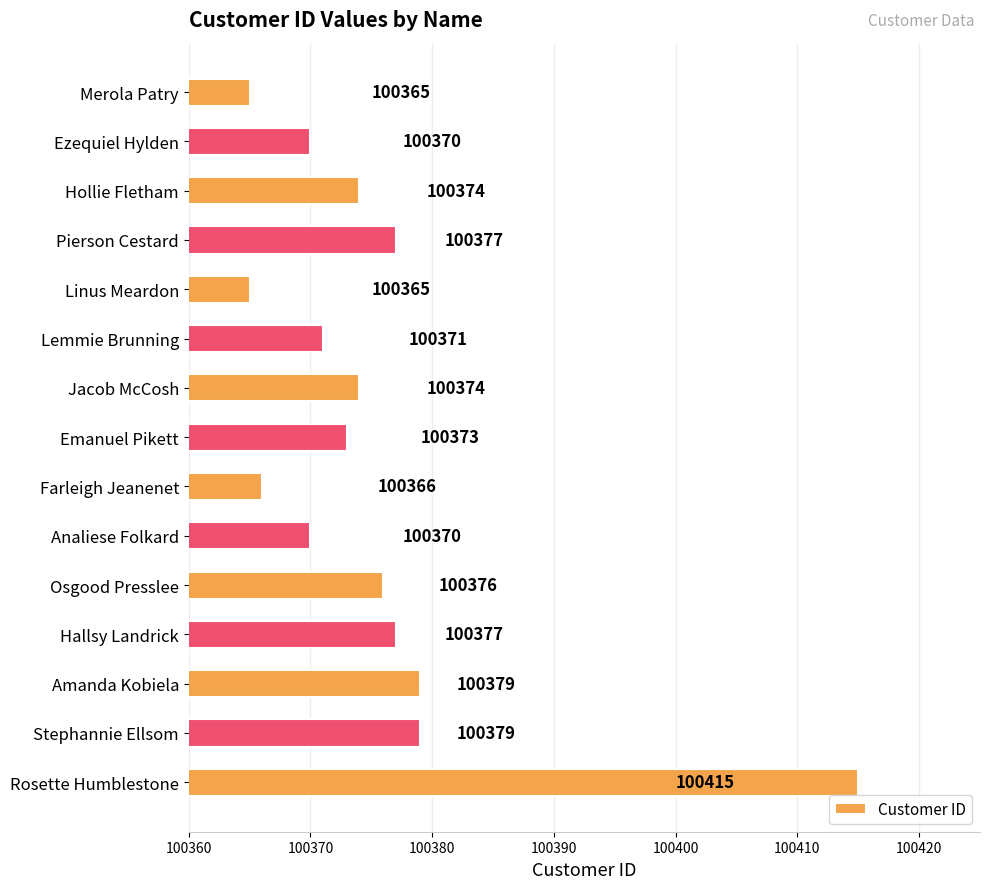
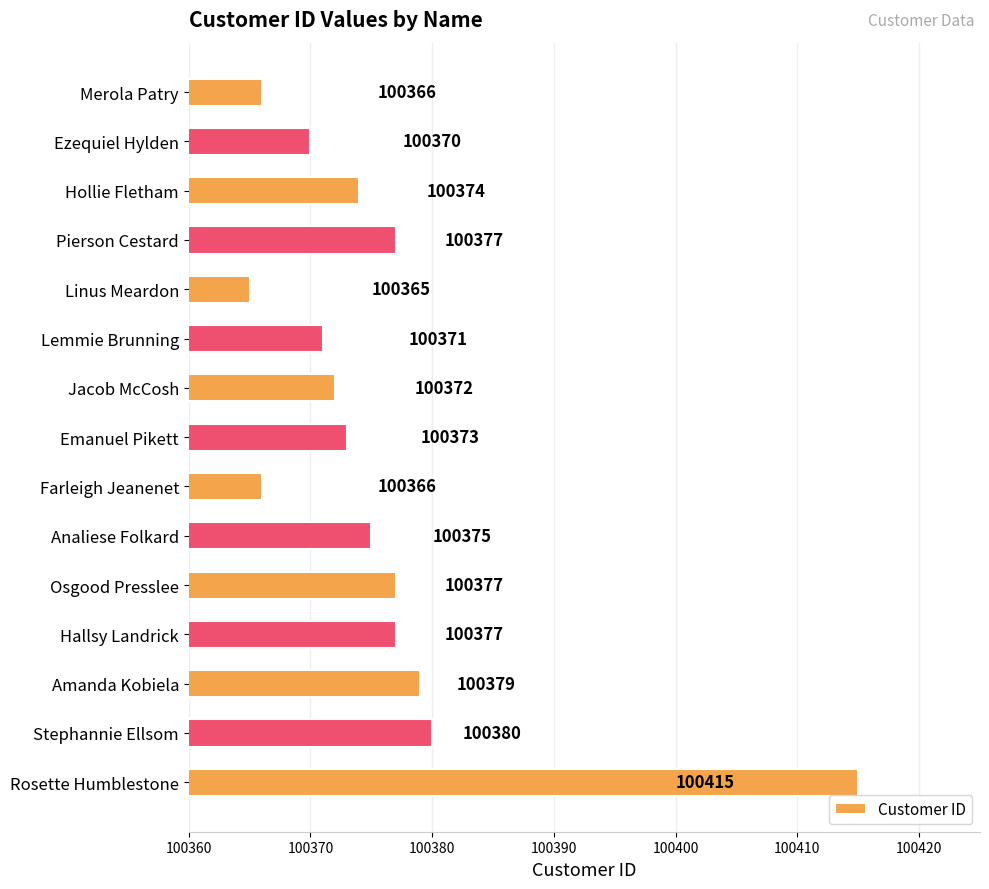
  {
-   "Merola Patry": 100365,
-   "Jacob McCosh": 100374,
-   "Analiese Folkard": 100370,
-   "Osgood Presslee": 100376,
-   "Stephannie Ellsom": 100379,
+   "Merola Patry": 100366,
+   "Jacob McCosh": 100372,
+   "Analiese Folkard": 100375,
+   "Osgood Presslee": 100377,
+   "Stephannie Ellsom": 100380,
    "Rosette Humblestone": 100415
  }
